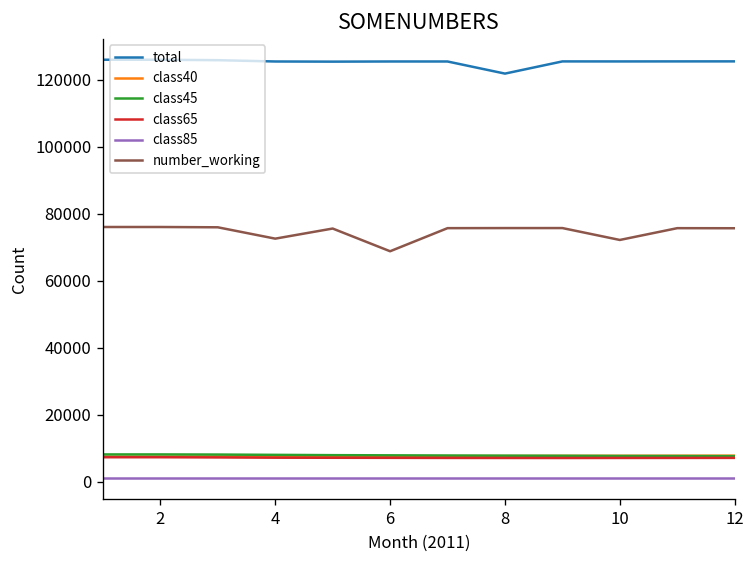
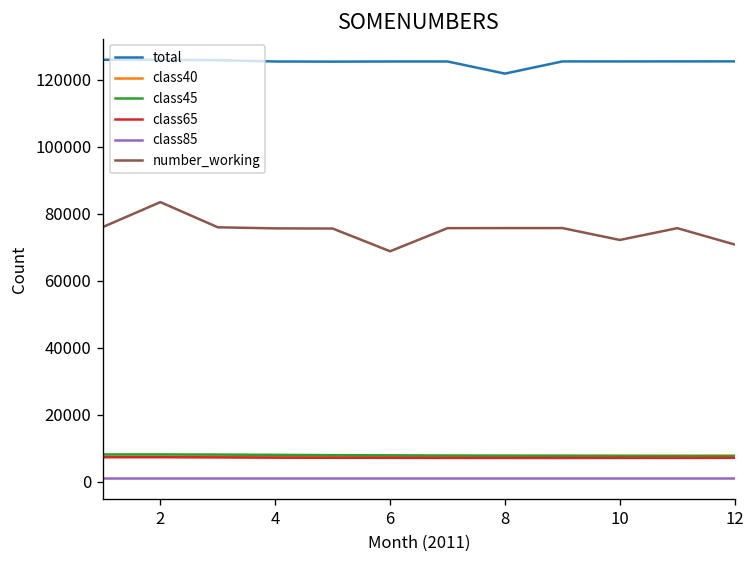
  {
    "total": {
      "4": 125000,
      "6": 125000,
      "8": 122000,
      "10": 125000,
      "12": 126000
    },
    "class85": {
      "2": 1000,
      "4": 1000,
      "6": 1000,
      "8": 1000,
      "10": 1000,
      "12": 1000
    },
    "number_working": {
-     "2": 76000,
-     "4": 73000,
+     "2": 83000,
+     "4": 76000,
      "6": 69000,
      "8": 76000,
      "10": 72000,
-     "12": 76000
+     "12": 71000
    }
  }
